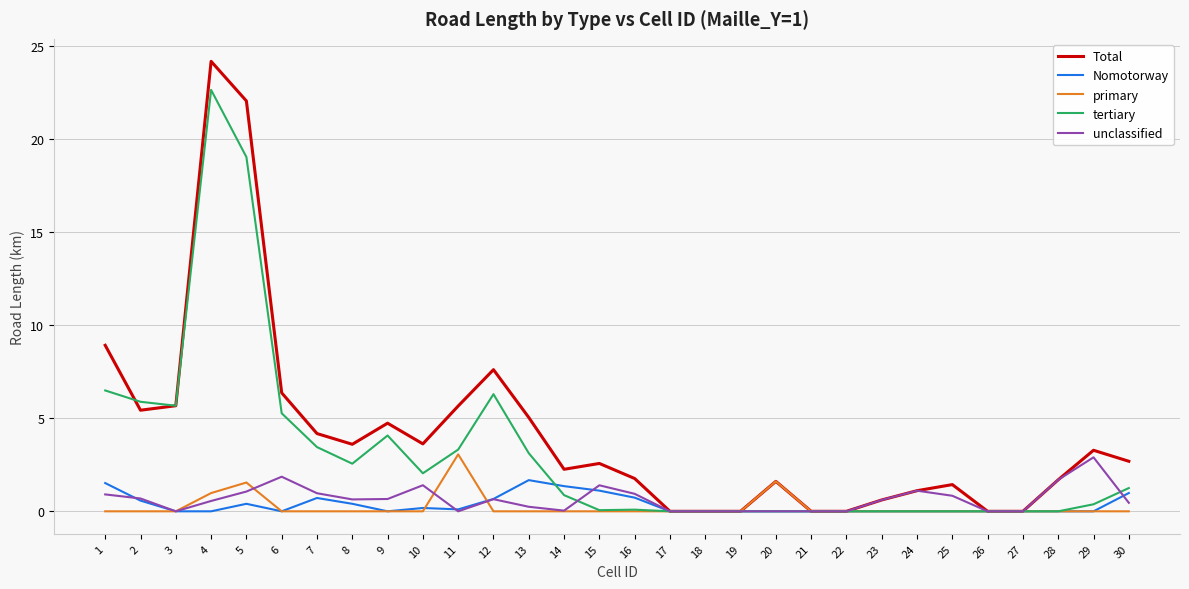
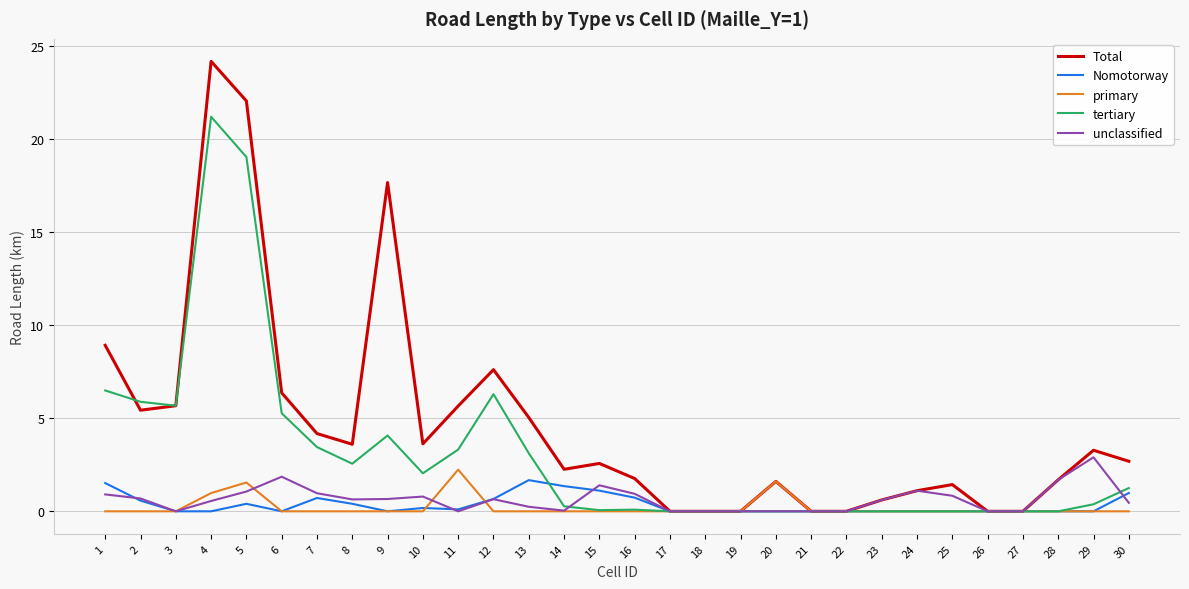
  {
    "Total": {
      "1": 8.9,
      "2": 5.4,
      "4": 24.2,
      "5": 22.1,
      "6": 6.4,
      "7": 4.2,
      "8": 3.6,
-     "9": 4.7,
+     "9": 17.7,
      "10": 3.6,
      "11": 5.7,
      "12": 7.6,
      "13": 5.0,
      "14": 2.3,
      "15": 2.6,
      "16": 1.8,
      "25": 1.4,
      "29": 3.3,
      "30": 2.7
    },
    "Nomotorway": {
      "1": 1.5,
      "4": 0.0,
      "5": 0.4,
      "7": 0.7,
      "8": 0.4,
      "10": 0.2,
      "13": 1.7,
      "14": 1.4,
      "15": 1.1,
      "16": 0.7,
      "30": 1.0
    },
    "primary": {
      "1": 0.0,
      "2": 0.0,
      "4": 1.0,
      "5": 1.5,
      "7": 0.0,
      "8": 0.0,
      "10": 0.0,
-     "11": 3.1,
+     "11": 2.2,
      "12": 0.0,
      "13": 0.0,
      "30": 0.0
    },
    "tertiary": {
      "1": 6.5,
      "2": 5.9,
-     "4": 22.7,
+     "4": 21.2,
      "5": 19.1,
      "6": 5.3,
      "7": 3.5,
      "8": 2.6,
      "9": 4.1,
      "10": 2.0,
      "11": 3.3,
      "12": 6.3,
      "13": 3.1,
-     "14": 0.9,
+     "14": 0.3,
      "29": 0.4,
      "30": 1.3
    },
    "unclassified": {
      "1": 0.9,
      "4": 0.6,
      "5": 1.1,
      "6": 1.9,
      "7": 1.0,
      "8": 0.6,
      "9": 0.7,
-     "10": 1.4,
+     "10": 0.8,
      "13": 0.2,
      "15": 1.4,
      "16": 0.9,
      "25": 0.8,
      "29": 2.9,
      "30": 0.5
    }
  }
